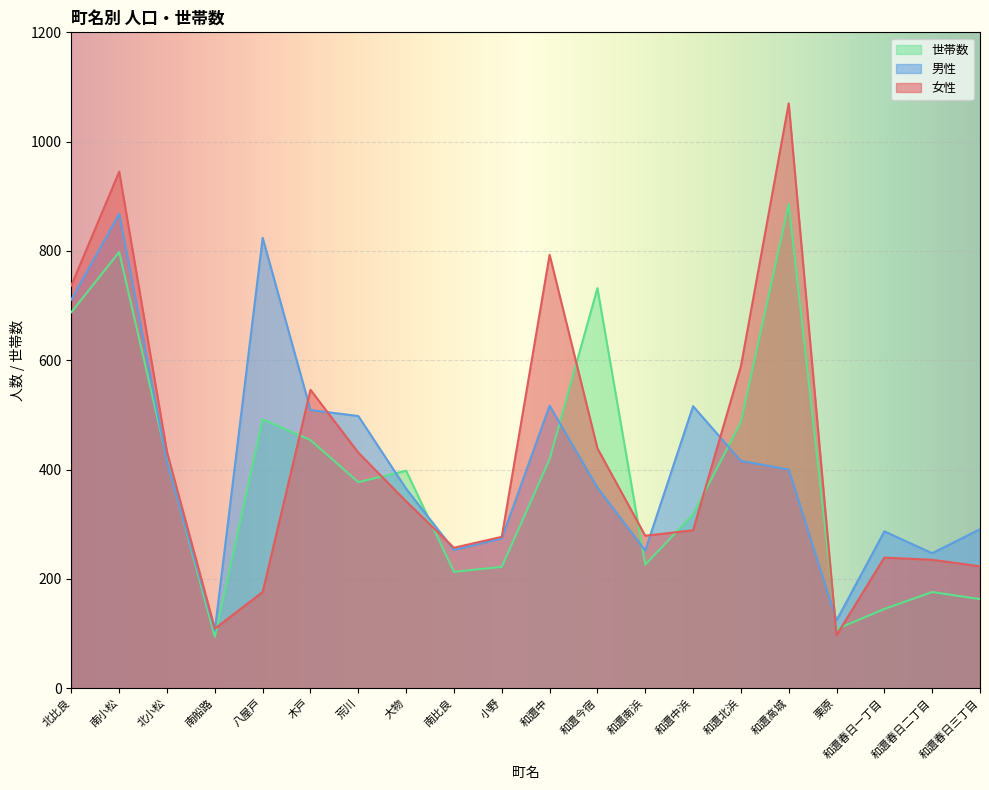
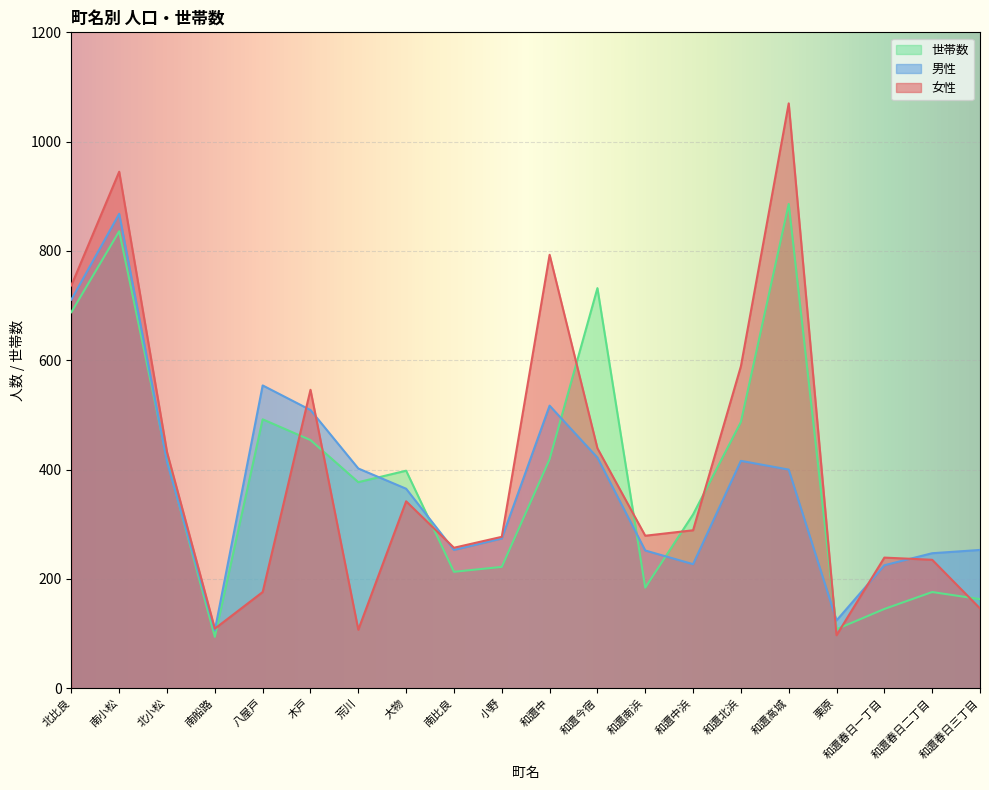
  {
    "世帯数": {
      "北比良": 690,
-     "南小松": 800,
+     "南小松": 840,
      "南船路": 90,
      "八屋戸": 490,
      "木戸": 450,
      "荒川": 380,
      "大物": 400,
      "南比良": 210,
      "小野": 220,
      "和邇中": 420,
      "和邇今宿": 730,
-     "和邇南浜": 230,
+     "和邇南浜": 180,
      "和邇中浜": 320,
      "和邇北浜": 490,
      "和邇高城": 890,
      "栗原": 110,
      "和邇春日一丁目": 150,
      "和邇春日二丁目": 180,
      "和邇春日三丁目": 160
    },
    "男性": {
      "北比良": 710,
      "南小松": 870,
-     "八屋戸": 820,
+     "八屋戸": 550,
      "木戸": 510,
-     "荒川": 500,
+     "荒川": 400,
      "大物": 370,
      "和邇中": 520,
-     "和邇今宿": 370,
+     "和邇今宿": 420,
      "和邇南浜": 250,
-     "和邇中浜": 520,
+     "和邇中浜": 230,
      "和邇北浜": 420,
      "和邇高城": 400,
      "栗原": 120,
-     "和邇春日一丁目": 290,
+     "和邇春日一丁目": 230,
      "和邇春日二丁目": 250,
-     "和邇春日三丁目": 290
+     "和邇春日三丁目": 250
    },
    "女性": {
      "北比良": 740,
      "南小松": 950,
      "北小松": 430,
      "八屋戸": 180,
      "木戸": 550,
-     "荒川": 430,
+     "荒川": 110,
      "大物": 340,
      "和邇中": 790,
      "和邇今宿": 440,
      "和邇南浜": 280,
      "和邇中浜": 290,
      "和邇北浜": 590,
      "和邇高城": 1070,
      "栗原": 100,
      "和邇春日一丁目": 240,
      "和邇春日二丁目": 240,
-     "和邇春日三丁目": 220
+     "和邇春日三丁目": 150
    }
  }
